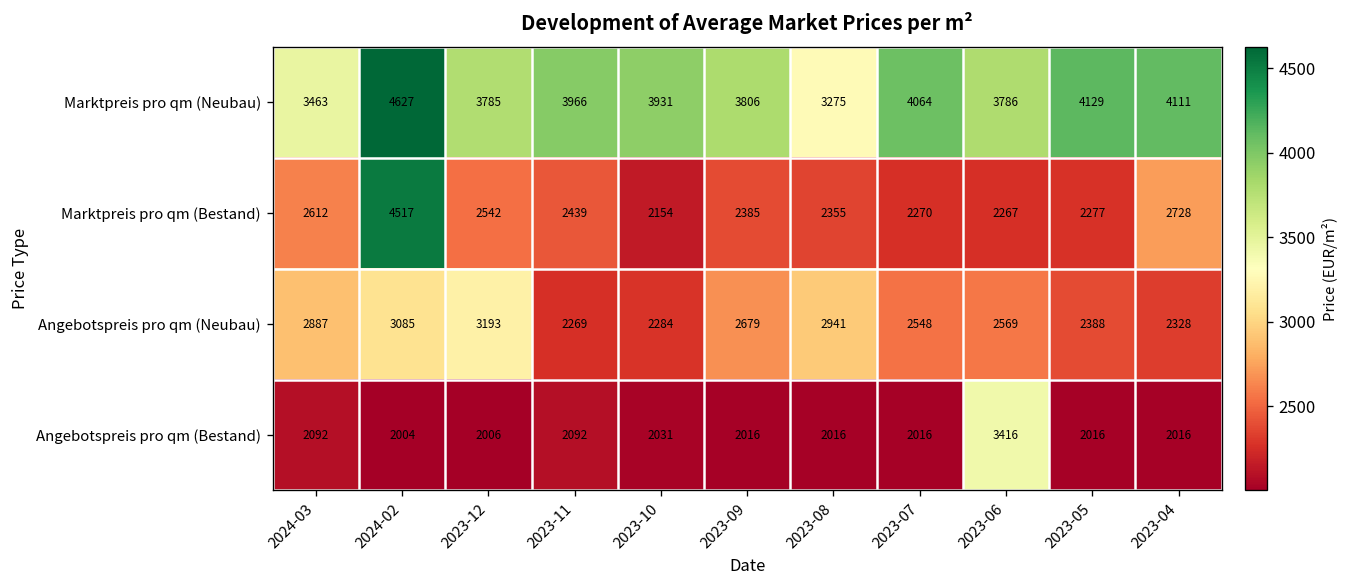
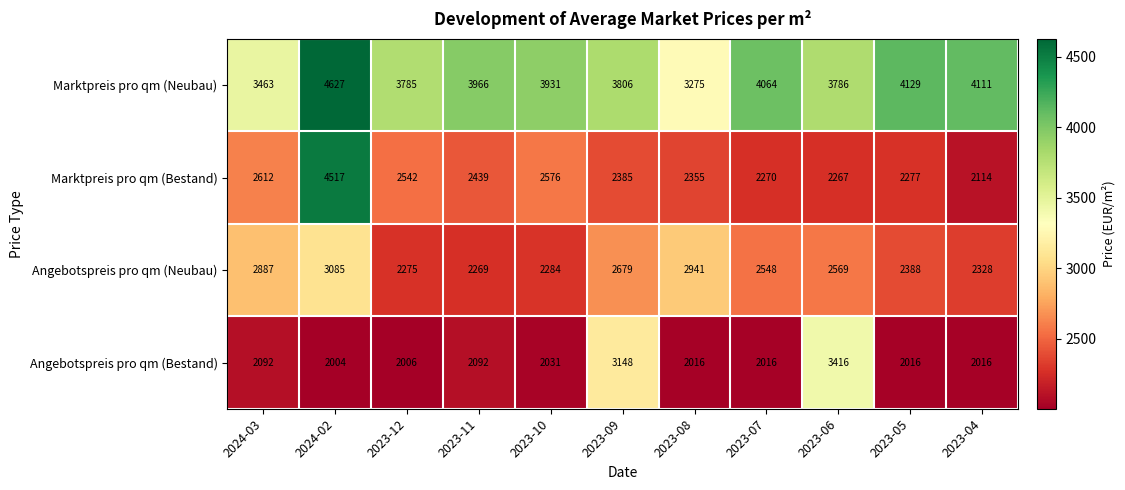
  {
    "Marktpreis pro qm (Neubau)": {
      "2024-03": 3463,
      "2024-02": 4627,
      "2023-12": 3785,
      "2023-11": 3966,
      "2023-10": 3931,
      "2023-09": 3806,
      "2023-08": 3275,
      "2023-07": 4064,
      "2023-06": 3786,
      "2023-05": 4129,
      "2023-04": 4111
    },
    "Marktpreis pro qm (Bestand)": {
      "2024-03": 2612,
      "2024-02": 4517,
      "2023-12": 2542,
      "2023-11": 2439,
-     "2023-10": 2154,
+     "2023-10": 2576,
      "2023-09": 2385,
      "2023-08": 2355,
      "2023-07": 2270,
      "2023-06": 2267,
      "2023-05": 2277,
-     "2023-04": 2728
+     "2023-04": 2114
    },
    "Angebotspreis pro qm (Neubau)": {
      "2024-03": 2887,
      "2024-02": 3085,
-     "2023-12": 3193,
+     "2023-12": 2275,
      "2023-11": 2269,
      "2023-10": 2284,
      "2023-09": 2679,
      "2023-08": 2941,
      "2023-07": 2548,
      "2023-06": 2569,
      "2023-05": 2388,
      "2023-04": 2328
    },
    "Angebotspreis pro qm (Bestand)": {
      "2024-03": 2092,
      "2024-02": 2004,
      "2023-12": 2006,
      "2023-11": 2092,
      "2023-10": 2031,
-     "2023-09": 2016,
+     "2023-09": 3148,
      "2023-08": 2016,
      "2023-07": 2016,
      "2023-06": 3416,
      "2023-05": 2016,
      "2023-04": 2016
    }
  }
